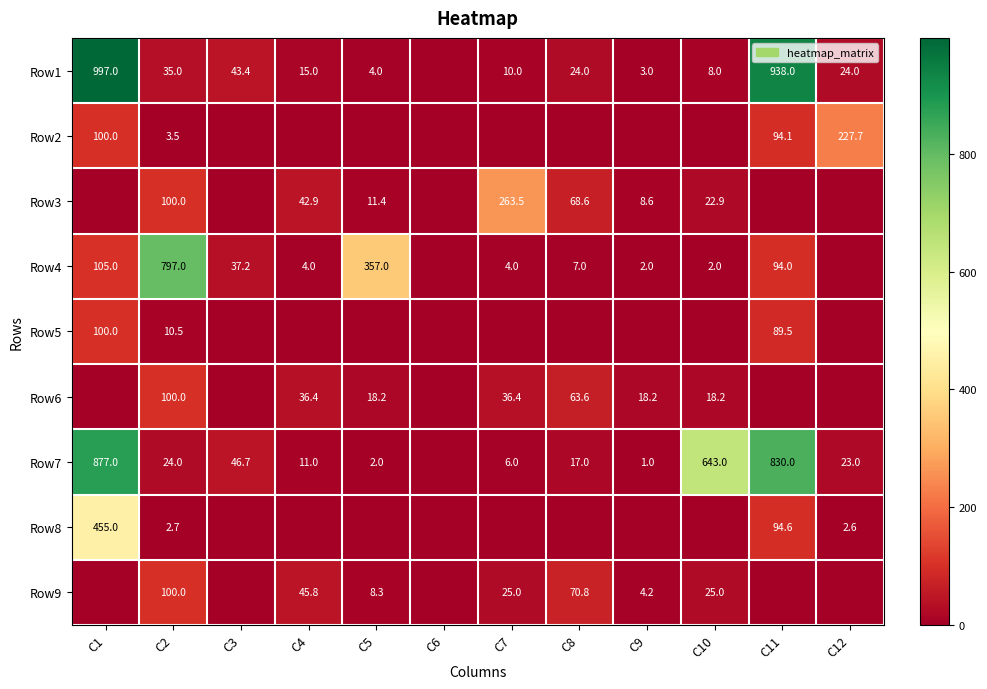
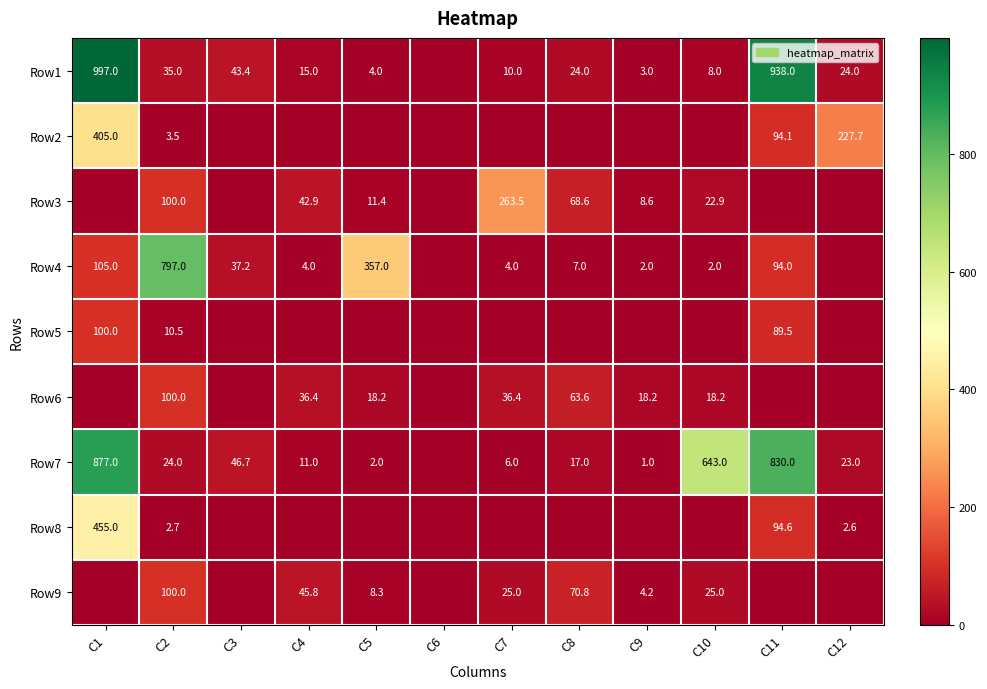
  {
    "Row1": {
      "C1": 997.0,
      "C2": 35.0,
      "C3": 43.4,
      "C4": 15.0,
      "C5": 4.0,
      "C7": 10.0,
      "C8": 24.0,
      "C9": 3.0,
      "C10": 8.0,
      "C11": 938.0,
      "C12": 24.0
    },
    "Row2": {
-     "C1": 100.0,
+     "C1": 405.0,
      "C2": 3.5,
      "C11": 94.1,
      "C12": 227.7
    },
    "Row3": {
      "C2": 100.0,
      "C4": 42.9,
      "C5": 11.4,
      "C7": 263.5,
      "C8": 68.6,
      "C9": 8.6,
      "C10": 22.9
    },
    "Row4": {
      "C1": 105.0,
      "C2": 797.0,
      "C3": 37.2,
      "C4": 4.0,
      "C5": 357.0,
      "C7": 4.0,
      "C8": 7.0,
      "C9": 2.0,
      "C10": 2.0,
      "C11": 94.0
    },
    "Row5": {
      "C1": 100.0,
      "C2": 10.5,
      "C11": 89.5
    },
    "Row6": {
      "C2": 100.0,
      "C4": 36.4,
      "C5": 18.2,
      "C7": 36.4,
      "C8": 63.6,
      "C9": 18.2,
      "C10": 18.2
    },
    "Row7": {
      "C1": 877.0,
      "C2": 24.0,
      "C3": 46.7,
      "C4": 11.0,
      "C5": 2.0,
      "C7": 6.0,
      "C8": 17.0,
      "C9": 1.0,
      "C10": 643.0,
      "C11": 830.0,
      "C12": 23.0
    },
    "Row8": {
      "C1": 455.0,
      "C2": 2.7,
      "C11": 94.6,
      "C12": 2.6
    },
    "Row9": {
      "C2": 100.0,
      "C4": 45.8,
      "C5": 8.3,
      "C7": 25.0,
      "C8": 70.8,
      "C9": 4.2,
      "C10": 25.0
    }
  }
